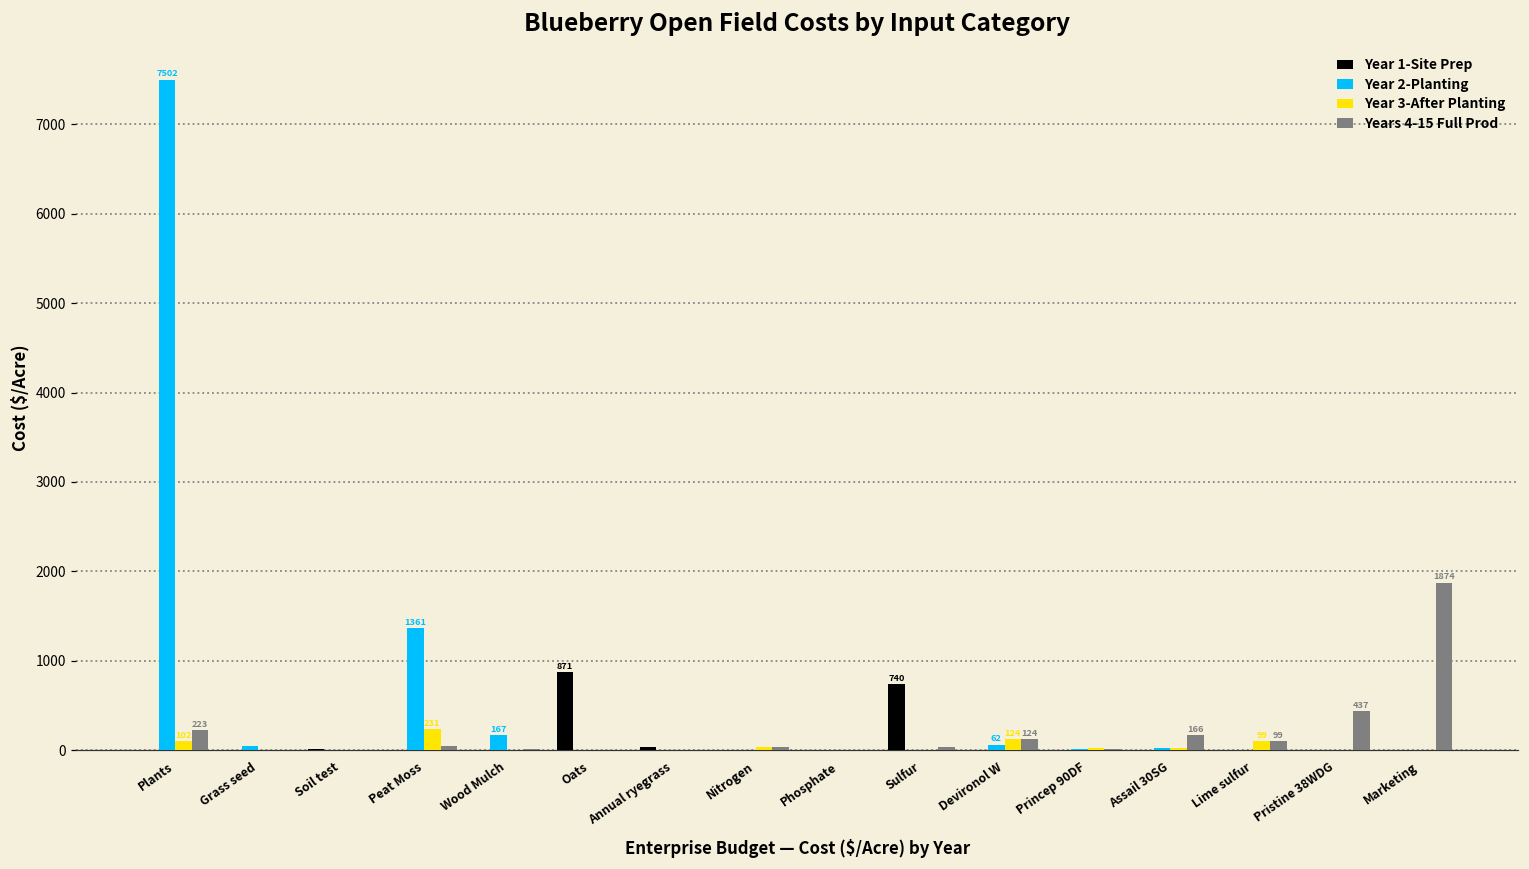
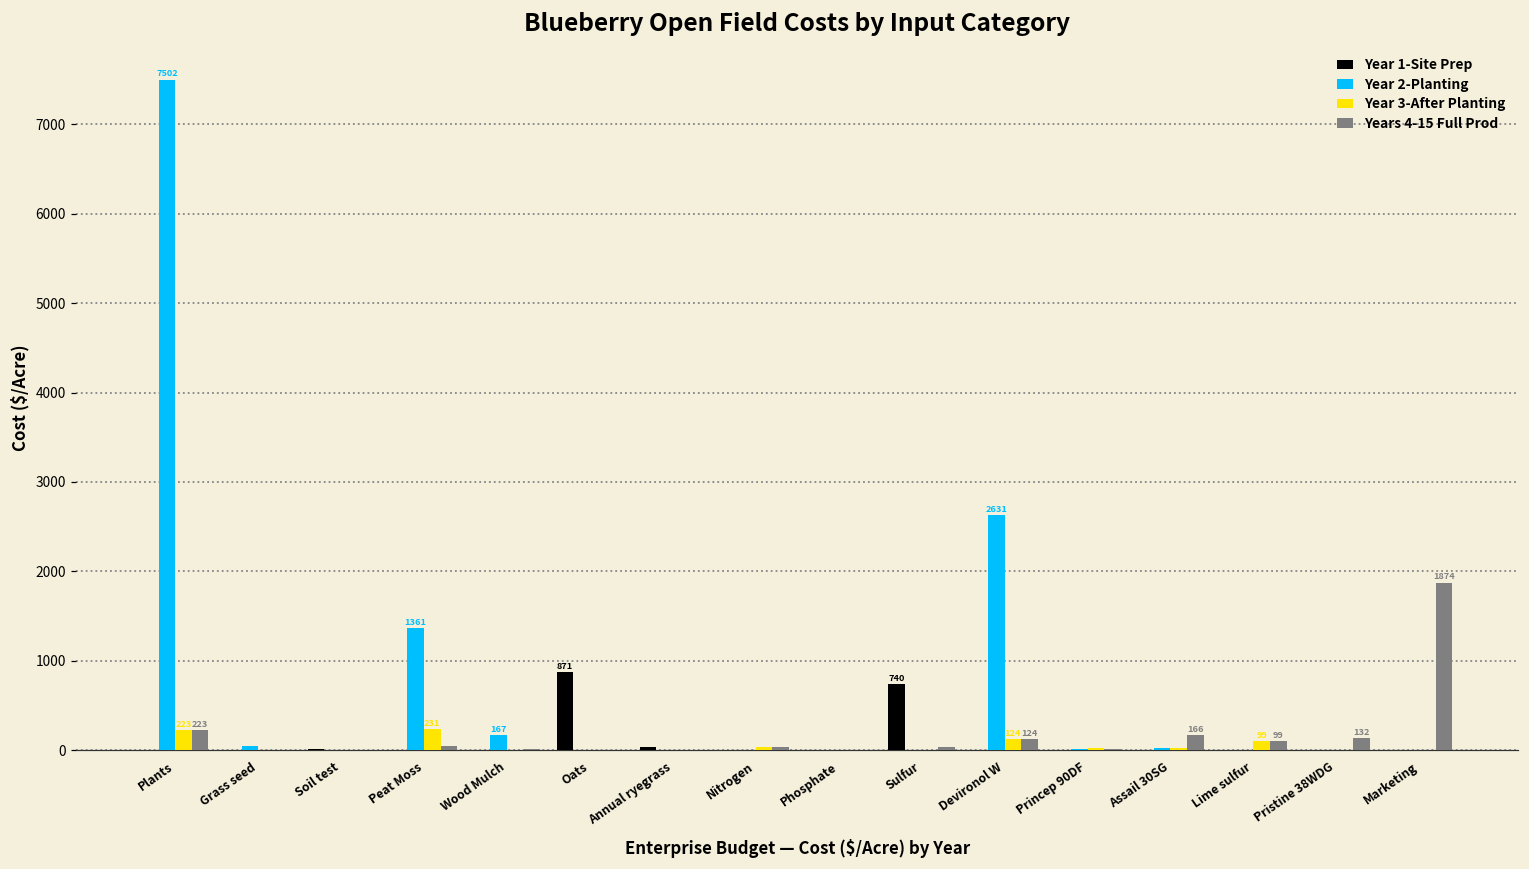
  {
    "Year 1-Site Prep": {
      "Oats": 871,
      "Sulfur": 740
    },
    "Year 2-Planting": {
      "Plants": 7502,
      "Peat Moss": 1361,
      "Wood Mulch": 167,
-     "Devironol W": 62
+     "Devironol W": 2631
    },
    "Year 3-After Planting": {
-     "Plants": 102,
+     "Plants": 223,
      "Peat Moss": 231,
      "Devironol W": 124,
      "Lime sulfur": 99
    },
    "Years 4-15 Full Prod": {
      "Plants": 223,
      "Devironol W": 124,
      "Assail 30SG": 166,
      "Lime sulfur": 99,
-     "Pristine 38WDG": 437,
+     "Pristine 38WDG": 132,
      "Marketing": 1874
    }
  }
